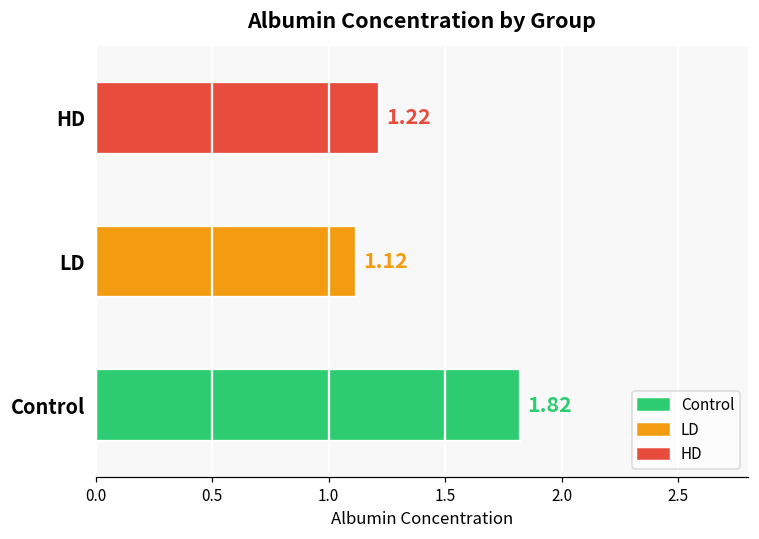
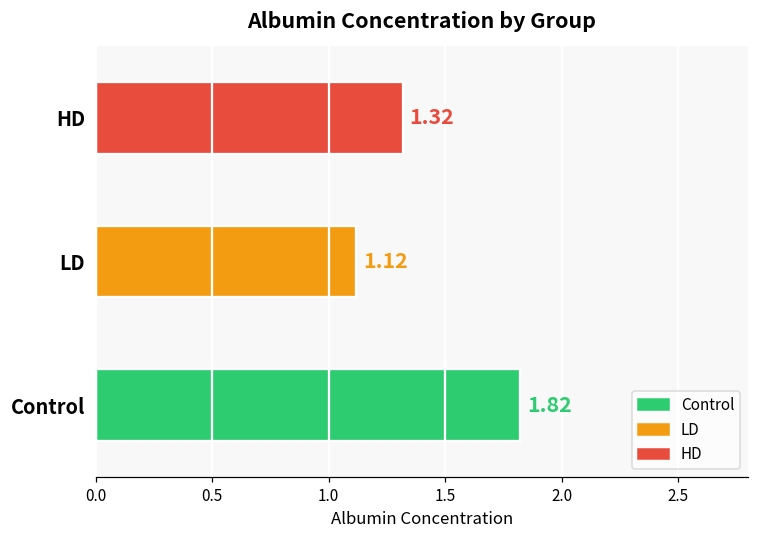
  {
-   "HD": 1.22,
+   "HD": 1.32,
    "LD": 1.12,
    "Control": 1.82
  }
